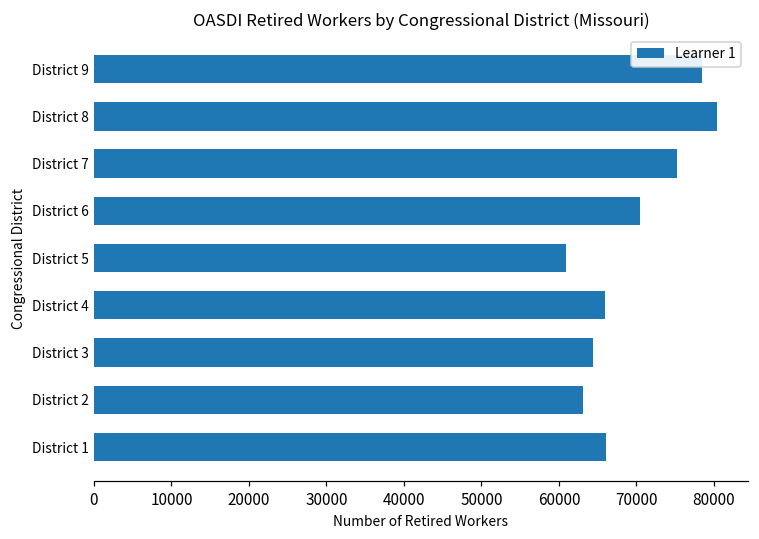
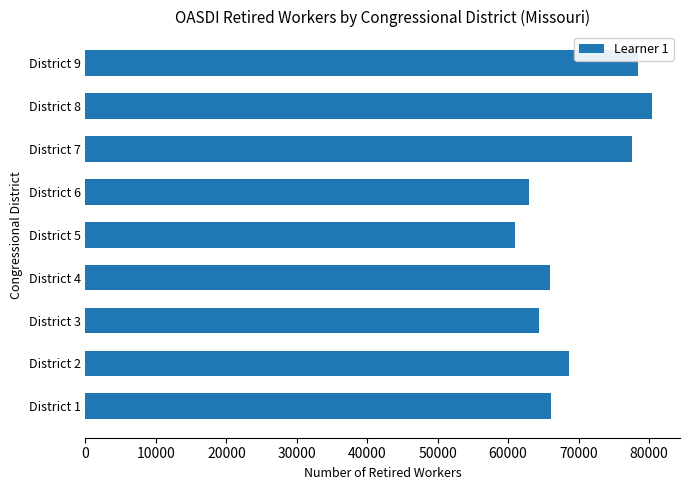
  {
    "District 9": 78000,
    "District 8": 80000,
-   "District 7": 75000,
-   "District 6": 70000,
+   "District 7": 78000,
+   "District 6": 63000,
    "District 5": 61000,
    "District 4": 66000,
    "District 3": 64000,
-   "District 2": 63000,
+   "District 2": 69000,
    "District 1": 66000
  }
